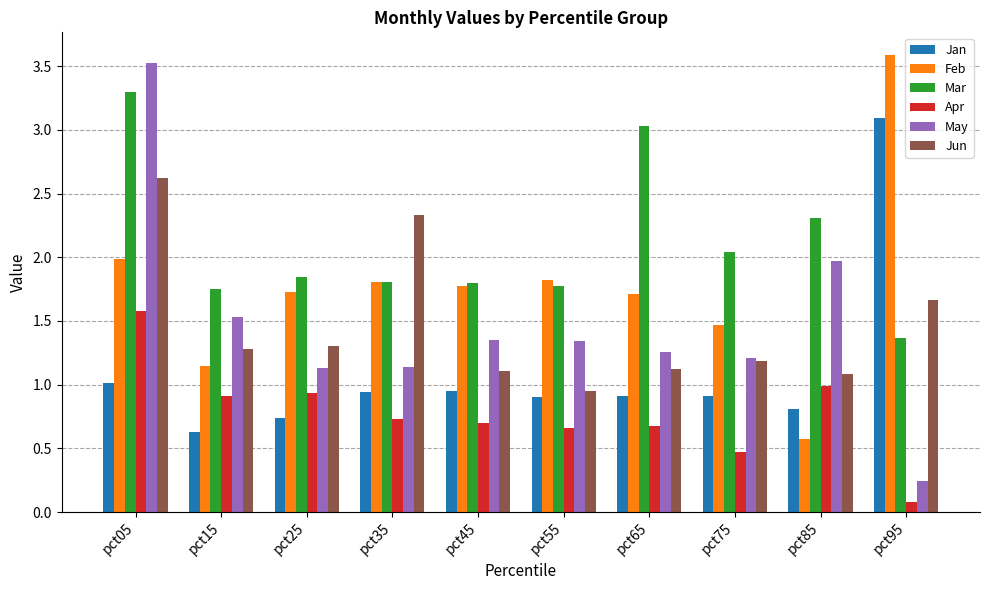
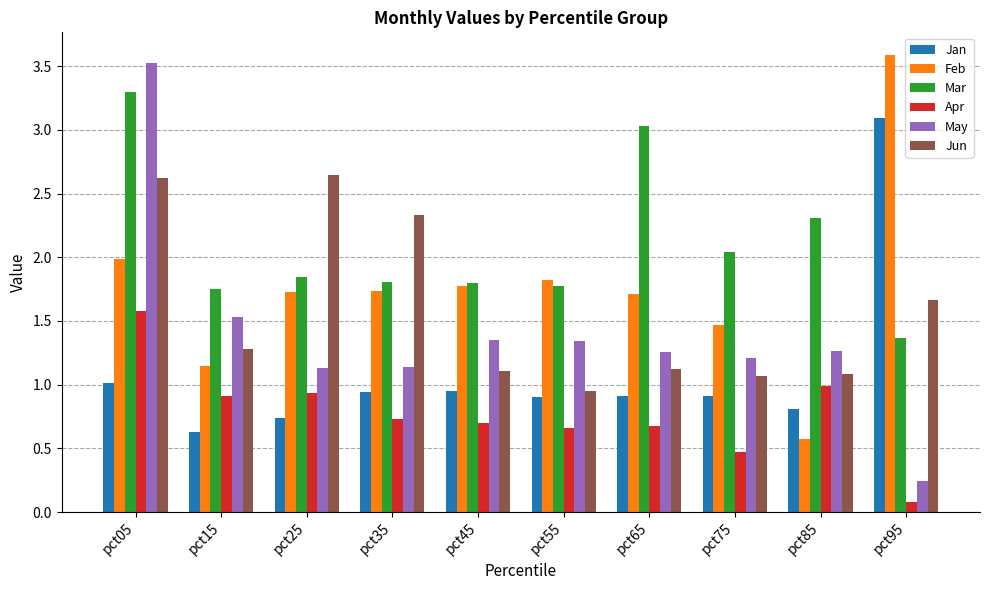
  {
    "Jan": {
      "pct05": 1.01,
      "pct15": 0.63,
      "pct25": 0.74,
      "pct35": 0.95,
      "pct45": 0.95,
      "pct55": 0.91,
      "pct65": 0.91,
      "pct75": 0.91,
      "pct85": 0.81,
      "pct95": 3.09
    },
    "Feb": {
      "pct05": 1.98,
      "pct15": 1.14,
      "pct25": 1.73,
-     "pct35": 1.81,
+     "pct35": 1.73,
      "pct45": 1.78,
      "pct55": 1.82,
      "pct65": 1.71,
      "pct75": 1.47,
      "pct85": 0.57,
      "pct95": 3.59
    },
    "Mar": {
      "pct05": 3.29,
      "pct15": 1.75,
      "pct25": 1.85,
      "pct35": 1.81,
      "pct45": 1.80,
      "pct55": 1.78,
      "pct65": 3.03,
      "pct75": 2.04,
      "pct85": 2.31,
      "pct95": 1.36
    },
    "Apr": {
      "pct05": 1.58,
      "pct15": 0.91,
      "pct25": 0.93,
      "pct35": 0.73,
      "pct45": 0.70,
      "pct55": 0.66,
      "pct65": 0.67,
      "pct75": 0.47,
      "pct85": 0.99,
      "pct95": 0.08
    },
    "May": {
      "pct05": 3.53,
      "pct15": 1.53,
      "pct25": 1.13,
      "pct35": 1.14,
      "pct45": 1.35,
      "pct55": 1.34,
      "pct65": 1.25,
      "pct75": 1.21,
-     "pct85": 1.97,
+     "pct85": 1.26,
      "pct95": 0.24
    },
    "Jun": {
      "pct05": 2.62,
      "pct15": 1.28,
-     "pct25": 1.31,
+     "pct25": 2.64,
      "pct35": 2.33,
      "pct45": 1.11,
      "pct55": 0.95,
      "pct65": 1.12,
-     "pct75": 1.19,
+     "pct75": 1.07,
      "pct85": 1.09,
      "pct95": 1.67
    }
  }
